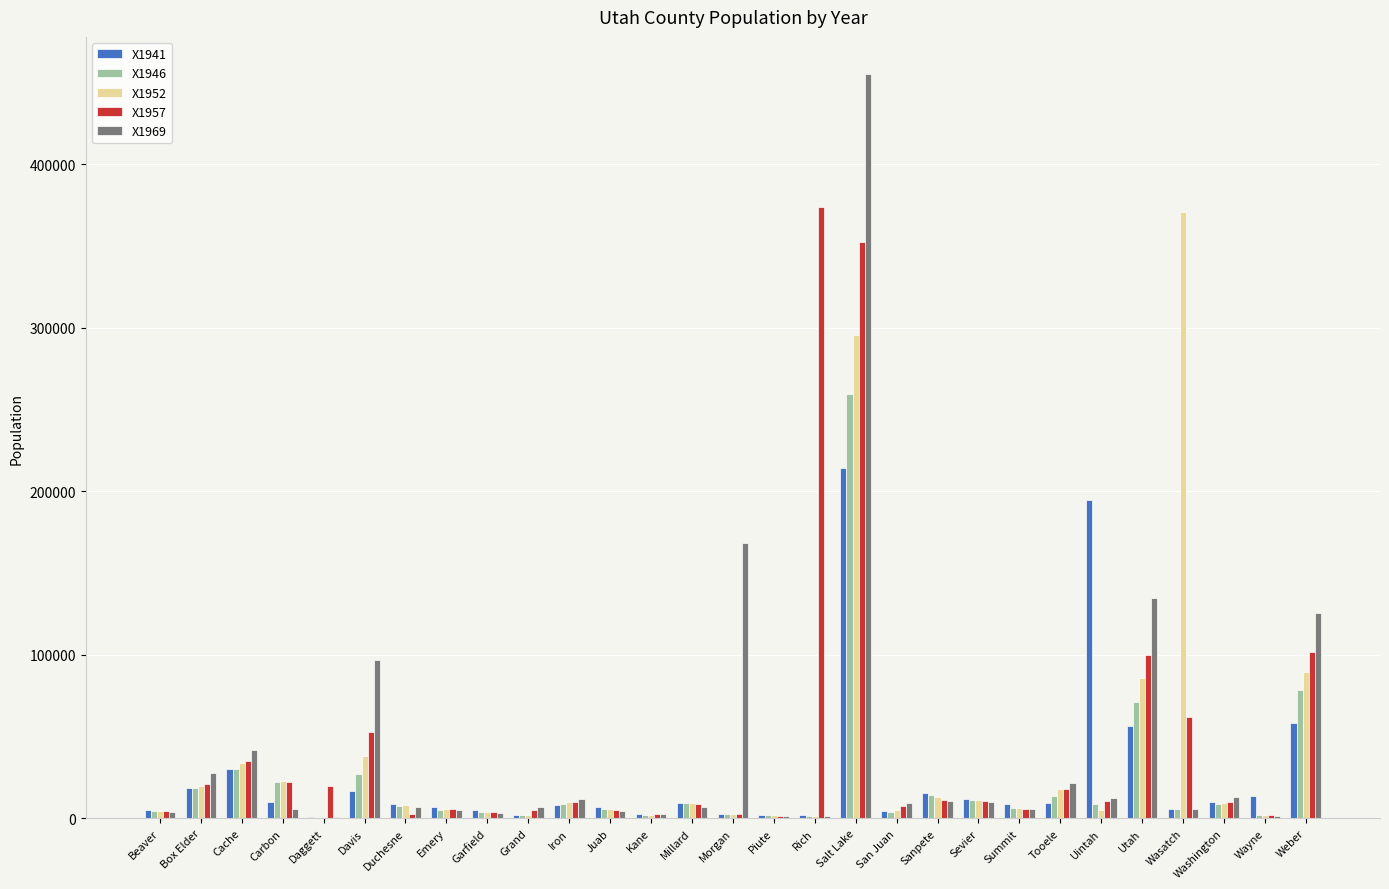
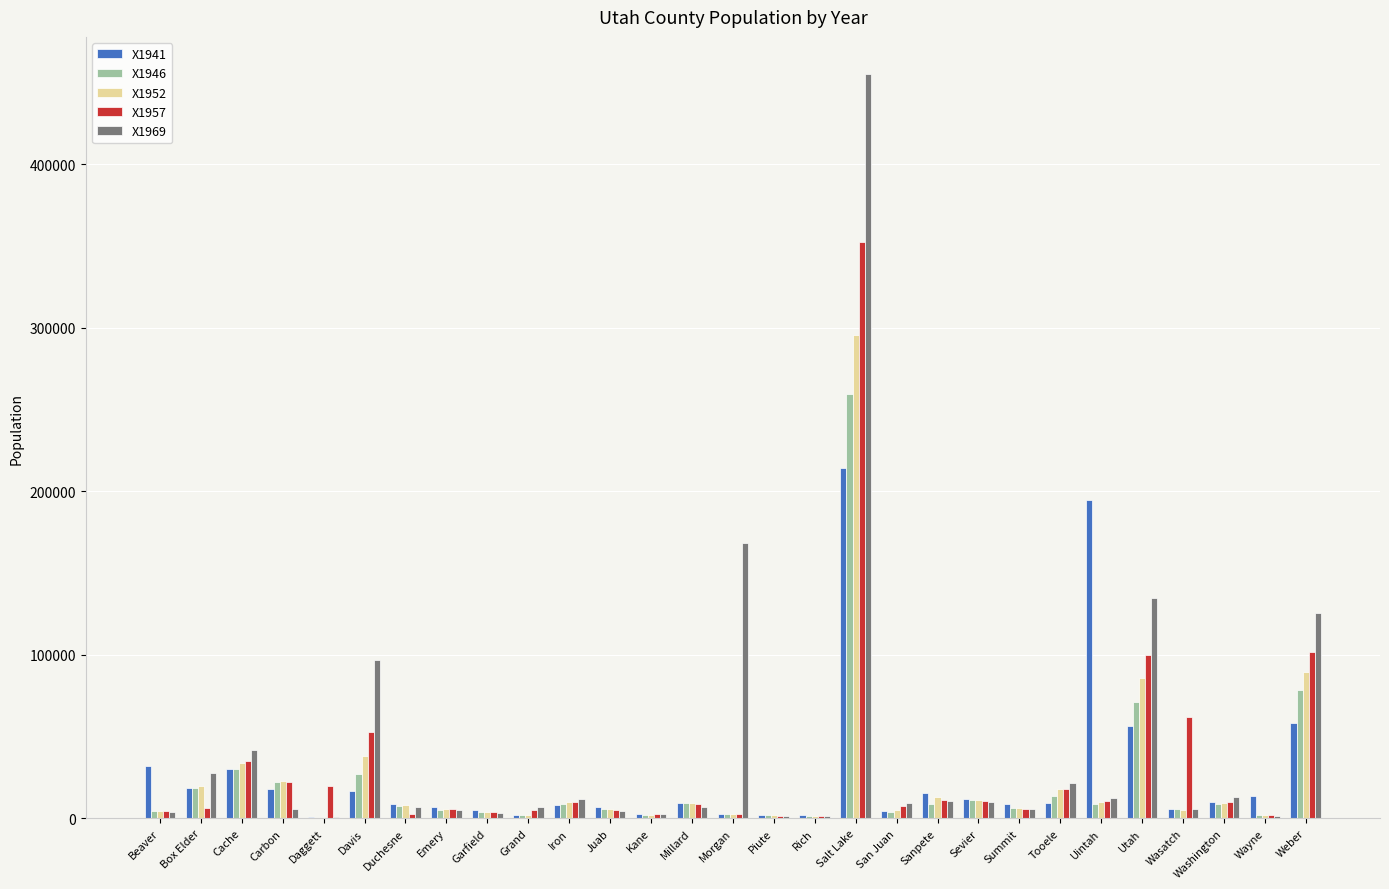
  {
    "X1941": {
-     "Beaver": 5000,
+     "Beaver": 32000,
      "Box Elder": 18000,
      "Cache": 30000,
-     "Carbon": 10000,
+     "Carbon": 18000,
      "Davis": 17000,
      "Duchesne": 9000,
      "Emery": 7000,
      "Garfield": 5000,
      "Grand": 2000,
      "Iron": 8000,
      "Juab": 7000,
      "Kane": 3000,
      "Millard": 9000,
      "Morgan": 3000,
      "Piute": 2000,
      "Rich": 2000,
      "Salt Lake": 214000,
      "San Juan": 5000,
      "Sanpete": 15000,
      "Sevier": 12000,
      "Summit": 9000,
      "Tooele": 9000,
      "Uintah": 194000,
      "Utah": 56000,
      "Wasatch": 6000,
      "Washington": 10000,
      "Wayne": 14000,
      "Weber": 58000
    },
    "X1946": {
      "Beaver": 5000,
      "Box Elder": 19000,
      "Cache": 30000,
      "Carbon": 22000,
      "Davis": 27000,
      "Duchesne": 8000,
      "Emery": 5000,
      "Garfield": 4000,
      "Grand": 2000,
      "Iron": 9000,
      "Juab": 6000,
      "Kane": 2000,
      "Millard": 9000,
      "Morgan": 3000,
      "Piute": 2000,
      "Rich": 2000,
      "Salt Lake": 259000,
      "San Juan": 4000,
-     "Sanpete": 14000,
+     "Sanpete": 9000,
      "Sevier": 11000,
      "Summit": 7000,
      "Tooele": 14000,
      "Uintah": 9000,
      "Utah": 71000,
      "Wasatch": 6000,
      "Washington": 9000,
      "Wayne": 2000,
      "Weber": 78000
    },
    "X1952": {
      "Beaver": 5000,
      "Box Elder": 20000,
      "Cache": 34000,
      "Carbon": 23000,
      "Davis": 38000,
      "Duchesne": 8000,
      "Emery": 6000,
      "Garfield": 4000,
      "Grand": 2000,
      "Iron": 10000,
      "Juab": 6000,
      "Kane": 2000,
      "Millard": 9000,
      "Morgan": 3000,
      "Piute": 2000,
      "Rich": 2000,
      "Salt Lake": 296000,
      "San Juan": 5000,
      "Sanpete": 13000,
      "Sevier": 12000,
      "Summit": 6000,
      "Tooele": 18000,
-     "Uintah": 5000,
+     "Uintah": 10000,
      "Utah": 86000,
-     "Wasatch": 370000,
+     "Wasatch": 5000,
      "Washington": 10000,
      "Wayne": 2000,
      "Weber": 90000
    },
    "X1957": {
      "Beaver": 4000,
-     "Box Elder": 21000,
+     "Box Elder": 7000,
      "Cache": 35000,
      "Carbon": 22000,
      "Daggett": 20000,
      "Davis": 53000,
      "Duchesne": 3000,
      "Emery": 6000,
      "Garfield": 4000,
      "Grand": 5000,
      "Iron": 10000,
      "Juab": 5000,
      "Kane": 3000,
      "Millard": 9000,
      "Morgan": 3000,
      "Piute": 2000,
-     "Rich": 374000,
+     "Rich": 2000,
      "Salt Lake": 352000,
      "San Juan": 8000,
      "Sanpete": 11000,
      "Sevier": 11000,
      "Summit": 6000,
      "Tooele": 18000,
      "Uintah": 11000,
      "Utah": 100000,
      "Wasatch": 62000,
      "Washington": 10000,
      "Wayne": 2000,
      "Weber": 102000
    },
    "X1969": {
      "Beaver": 4000,
      "Box Elder": 28000,
      "Cache": 42000,
      "Carbon": 6000,
      "Davis": 97000,
      "Duchesne": 7000,
      "Emery": 5000,
      "Garfield": 3000,
      "Grand": 7000,
      "Iron": 12000,
      "Juab": 5000,
      "Kane": 2000,
      "Millard": 7000,
      "Morgan": 168000,
      "Rich": 2000,
      "Salt Lake": 455000,
      "San Juan": 9000,
      "Sanpete": 11000,
      "Sevier": 10000,
      "Summit": 6000,
      "Tooele": 22000,
      "Uintah": 12000,
      "Utah": 135000,
      "Wasatch": 6000,
      "Washington": 13000,
      "Weber": 126000
    }
  }
